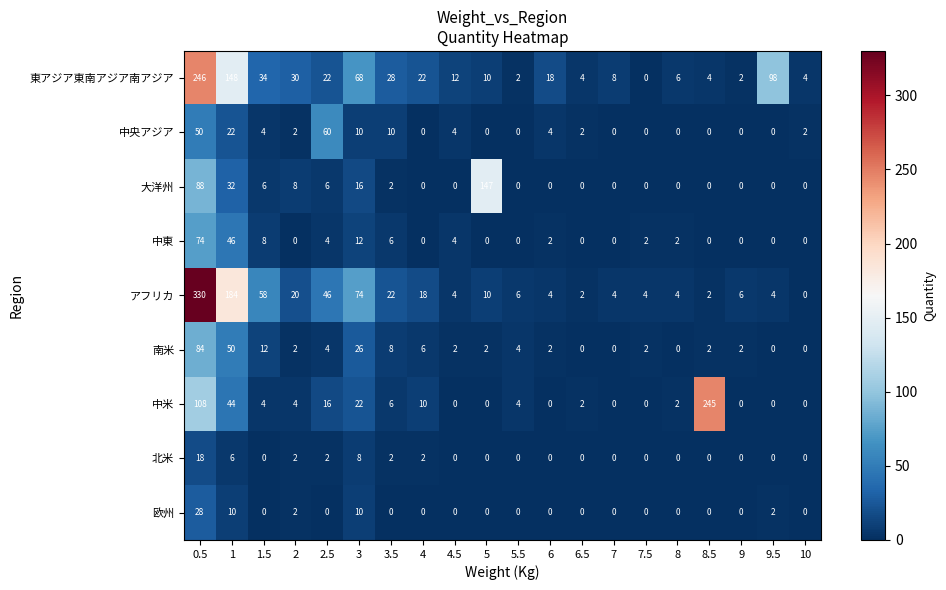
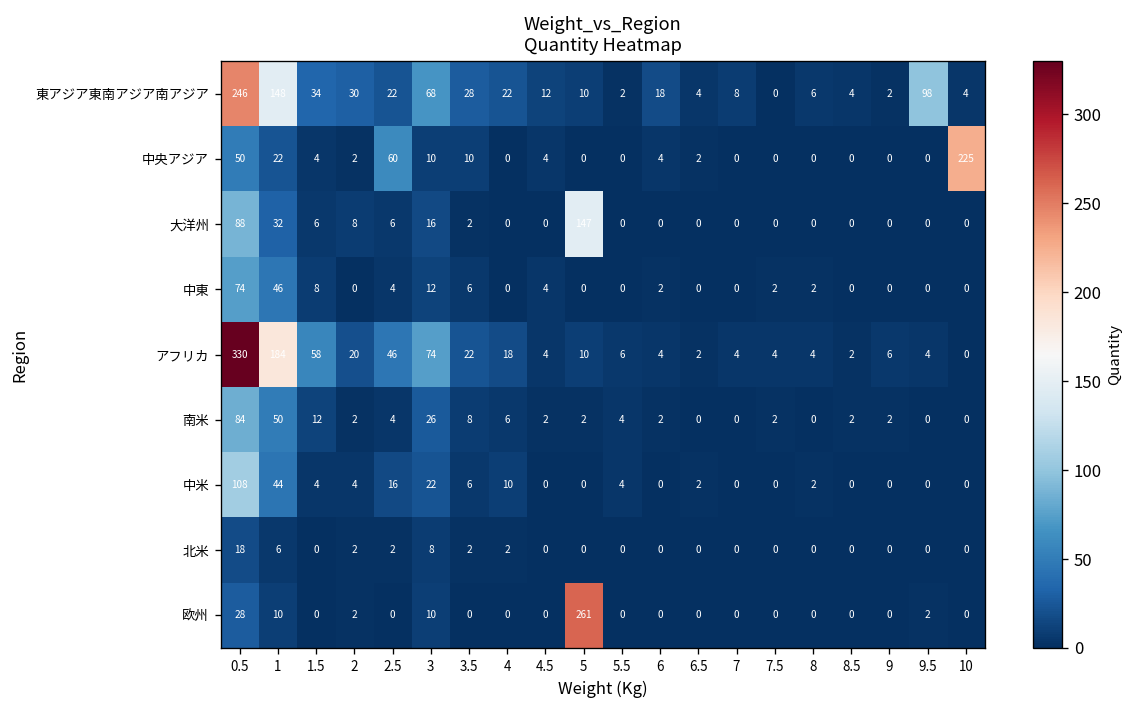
  {
    "東アジア東南アジア南アジア": {
      "0.5": 246,
      "1.5": 34,
      "2": 30,
      "2.5": 22,
      "3": 68,
      "3.5": 28,
      "4": 22,
      "4.5": 12,
      "5": 10,
      "5.5": 2,
      "6": 18,
      "6.5": 4,
      "7": 8,
      "7.5": 0,
      "8": 6,
      "8.5": 4,
      "9": 2,
      "9.5": 98,
      "10": 4
    },
    "中央アジア": {
      "0.5": 50,
      "1": 22,
      "1.5": 4,
      "2": 2,
      "2.5": 60,
      "3": 10,
      "3.5": 10,
      "4": 0,
      "4.5": 4,
      "5": 0,
      "5.5": 0,
      "6": 4,
      "6.5": 2,
      "7": 0,
      "7.5": 0,
      "8": 0,
      "8.5": 0,
      "9": 0,
      "9.5": 0,
-     "10": 2
+     "10": 225
    },
    "大洋州": {
      "0.5": 88,
      "1": 32,
      "1.5": 6,
      "2": 8,
      "2.5": 6,
      "3": 16,
      "3.5": 2,
      "4": 0,
      "4.5": 0,
      "5.5": 0,
      "6": 0,
      "6.5": 0,
      "7": 0,
      "7.5": 0,
      "8": 0,
      "8.5": 0,
      "9": 0,
      "9.5": 0,
      "10": 0
    },
    "中東": {
      "0.5": 74,
      "1": 46,
      "1.5": 8,
      "2": 0,
      "2.5": 4,
      "3": 12,
      "3.5": 6,
      "4": 0,
      "4.5": 4,
      "5": 0,
      "5.5": 0,
      "6": 2,
      "6.5": 0,
      "7": 0,
      "7.5": 2,
      "8": 2,
      "8.5": 0,
      "9": 0,
      "9.5": 0,
      "10": 0
    },
    "アフリカ": {
      "0.5": 330,
      "1.5": 58,
      "2": 20,
      "2.5": 46,
      "3": 74,
      "3.5": 22,
      "4": 18,
      "4.5": 4,
      "5": 10,
      "5.5": 6,
      "6": 4,
      "6.5": 2,
      "7": 4,
      "7.5": 4,
      "8": 4,
      "8.5": 2,
      "9": 6,
      "9.5": 4,
      "10": 0
    },
    "南米": {
      "0.5": 84,
      "1": 50,
      "1.5": 12,
      "2": 2,
      "2.5": 4,
      "3": 26,
      "3.5": 8,
      "4": 6,
      "4.5": 2,
      "5": 2,
      "5.5": 4,
      "6": 2,
      "6.5": 0,
      "7": 0,
      "7.5": 2,
      "8": 0,
      "8.5": 2,
      "9": 2,
      "9.5": 0,
      "10": 0
    },
    "中米": {
      "0.5": 108,
      "1": 44,
      "1.5": 4,
      "2": 4,
      "2.5": 16,
      "3": 22,
      "3.5": 6,
      "4": 10,
      "4.5": 0,
      "5": 0,
      "5.5": 4,
      "6": 0,
      "6.5": 2,
      "7": 0,
      "7.5": 0,
      "8": 2,
-     "8.5": 245,
+     "8.5": 0,
      "9": 0,
      "9.5": 0,
      "10": 0
    },
    "北米": {
      "0.5": 18,
      "1": 6,
      "1.5": 0,
      "2": 2,
      "2.5": 2,
      "3": 8,
      "3.5": 2,
      "4": 2,
      "4.5": 0,
      "5": 0,
      "5.5": 0,
      "6": 0,
      "6.5": 0,
      "7": 0,
      "7.5": 0,
      "8": 0,
      "8.5": 0,
      "9": 0,
      "9.5": 0,
      "10": 0
    },
    "欧州": {
      "0.5": 28,
      "1": 10,
      "1.5": 0,
      "2": 2,
      "2.5": 0,
      "3": 10,
      "3.5": 0,
      "4": 0,
      "4.5": 0,
-     "5": 0,
+     "5": 261,
      "5.5": 0,
      "6": 0,
      "6.5": 0,
      "7": 0,
      "7.5": 0,
      "8": 0,
      "8.5": 0,
      "9": 0,
      "9.5": 2,
      "10": 0
    }
  }
